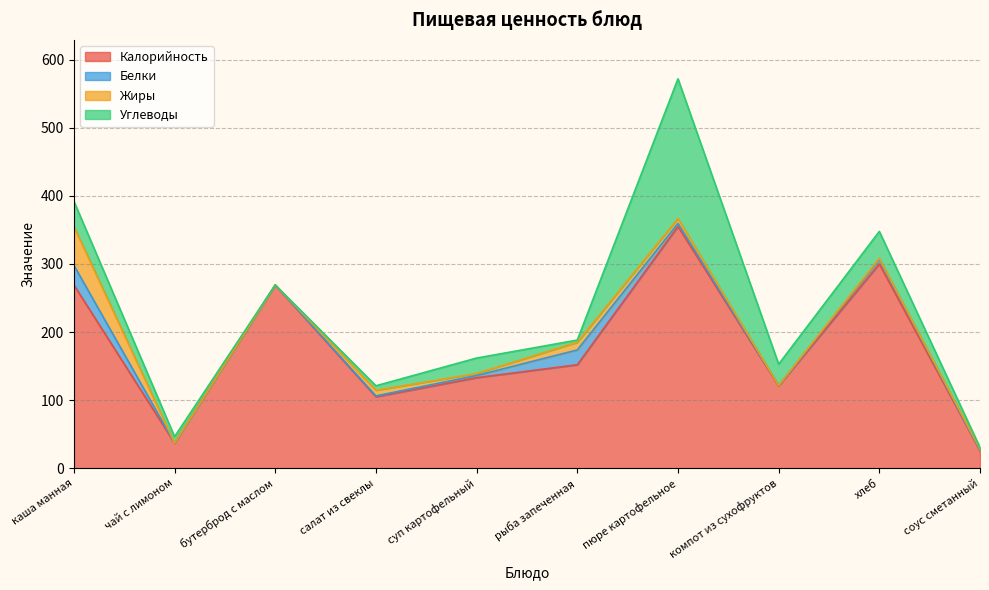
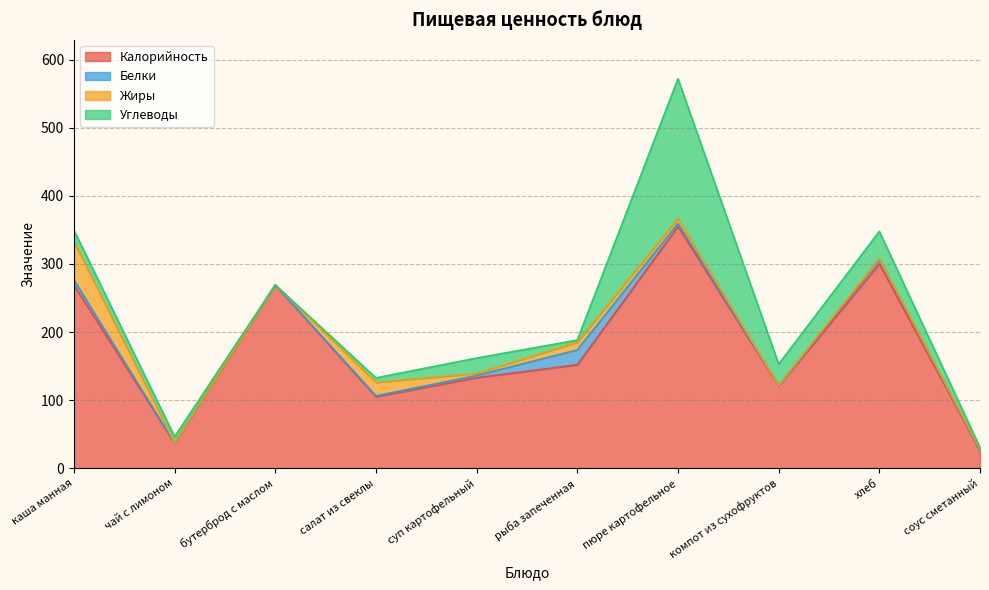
  {
    "Калорийность": {
      "каша манная": 270,
      "рыба запеченная": 150,
      "пюре картофельное": 360,
      "хлеб": 300
    },
    "Белки": {
-     "каша манная": 30,
+     "каша манная": 10,
      "рыба запеченная": 20,
      "пюре картофельное": 0
    },
    "Жиры": {
      "каша манная": 60,
-     "салат из свеклы": 10,
+     "салат из свеклы": 20,
      "пюре картофельное": 10
    },
    "Углеводы": {
-     "каша манная": 40,
+     "каша манная": 20,
      "чай с лимоном": 10,
      "салат из свеклы": 10,
      "суп картофельный": 20,
      "пюре картофельное": 210,
      "компот из сухофруктов": 30,
      "хлеб": 40
    }
  }
